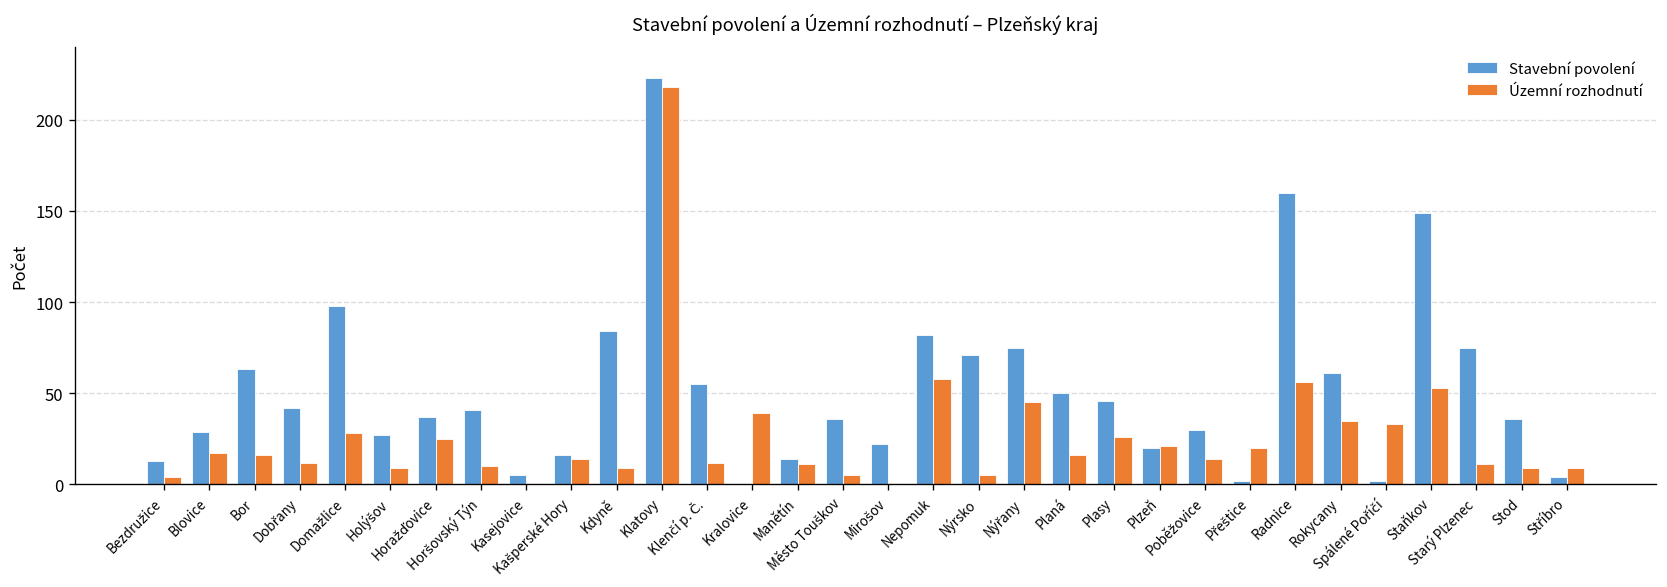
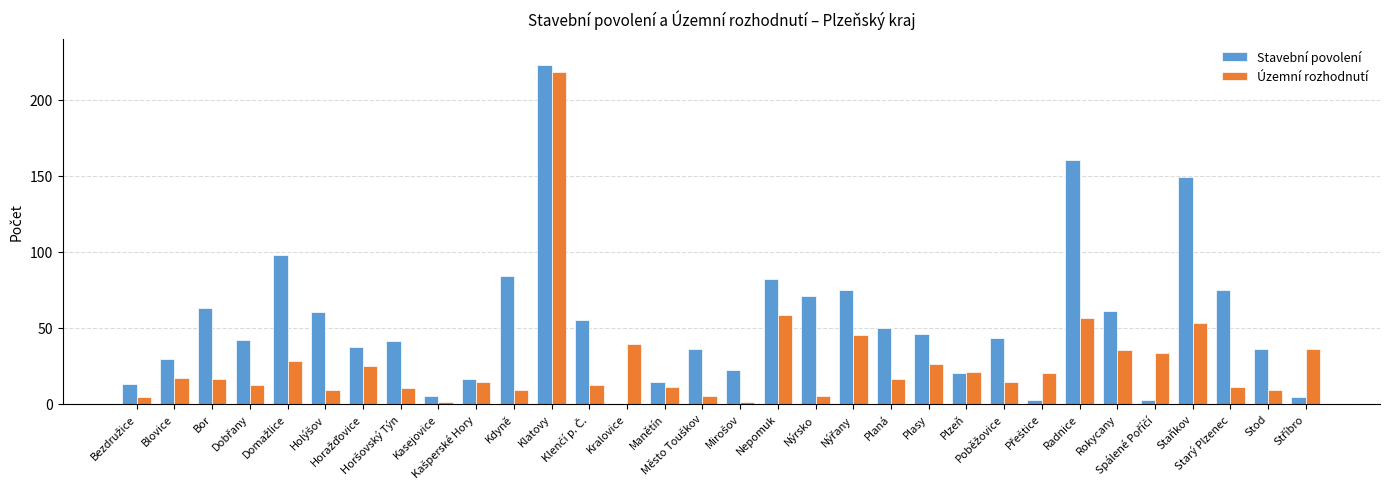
  {
    "Stavební povolení": {
      "Bezdružice": 13,
      "Blovice": 29,
      "Bor": 63,
      "Dobřany": 42,
      "Domažlice": 98,
-     "Holýšov": 27,
+     "Holýšov": 60,
      "Horažďovice": 37,
      "Horšovský Týn": 41,
      "Kasejovice": 5,
      "Kašperské Hory": 16,
      "Kdyně": 84,
      "Klatovy": 223,
      "Klenčí p. Č.": 55,
      "Kralovice": 0,
      "Manětín": 14,
      "Město Touškov": 36,
      "Mirošov": 22,
      "Nepomuk": 82,
      "Nýrsko": 71,
      "Nýřany": 75,
      "Planá": 50,
      "Plasy": 46,
      "Plzeň": 20,
-     "Poběžovice": 30,
+     "Poběžovice": 43,
      "Přeštice": 2,
      "Radnice": 160,
      "Rokycany": 61,
      "Spálené Poříčí": 2,
      "Staňkov": 149,
      "Starý Plzenec": 75,
      "Stod": 36,
      "Stříbro": 4
    },
    "Územní rozhodnutí": {
      "Bezdružice": 4,
      "Blovice": 17,
      "Bor": 16,
      "Dobřany": 12,
      "Domažlice": 28,
      "Holýšov": 9,
      "Horažďovice": 25,
      "Horšovský Týn": 10,
      "Kašperské Hory": 14,
      "Kdyně": 9,
      "Klatovy": 218,
      "Klenčí p. Č.": 12,
      "Kralovice": 39,
      "Manětín": 11,
      "Město Touškov": 5,
      "Nepomuk": 58,
      "Nýrsko": 5,
      "Nýřany": 45,
      "Planá": 16,
      "Plasy": 26,
      "Plzeň": 21,
      "Poběžovice": 14,
      "Přeštice": 20,
      "Radnice": 56,
      "Rokycany": 35,
      "Spálené Poříčí": 33,
      "Staňkov": 53,
      "Starý Plzenec": 11,
      "Stod": 9,
-     "Stříbro": 9
+     "Stříbro": 36
    }
  }
